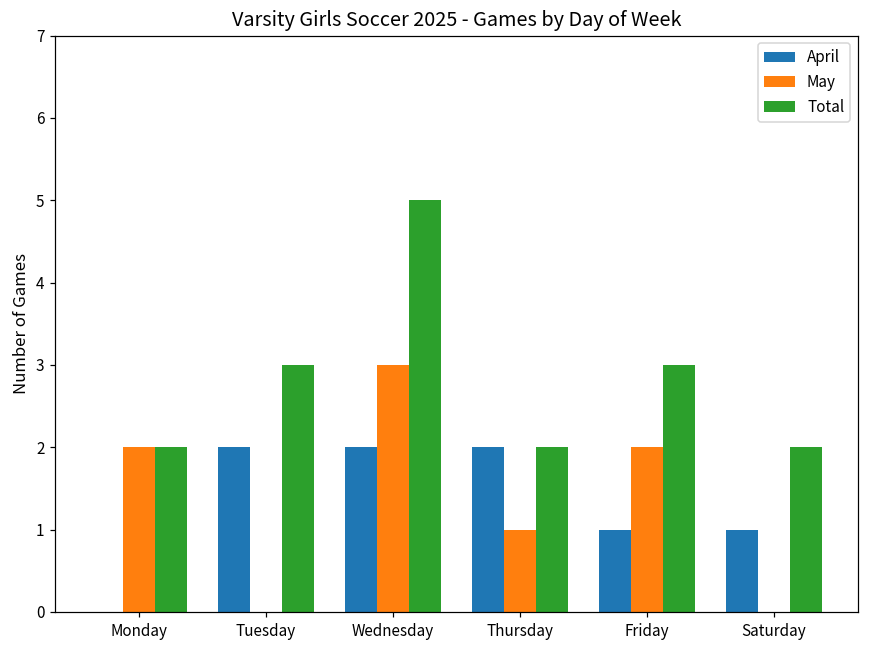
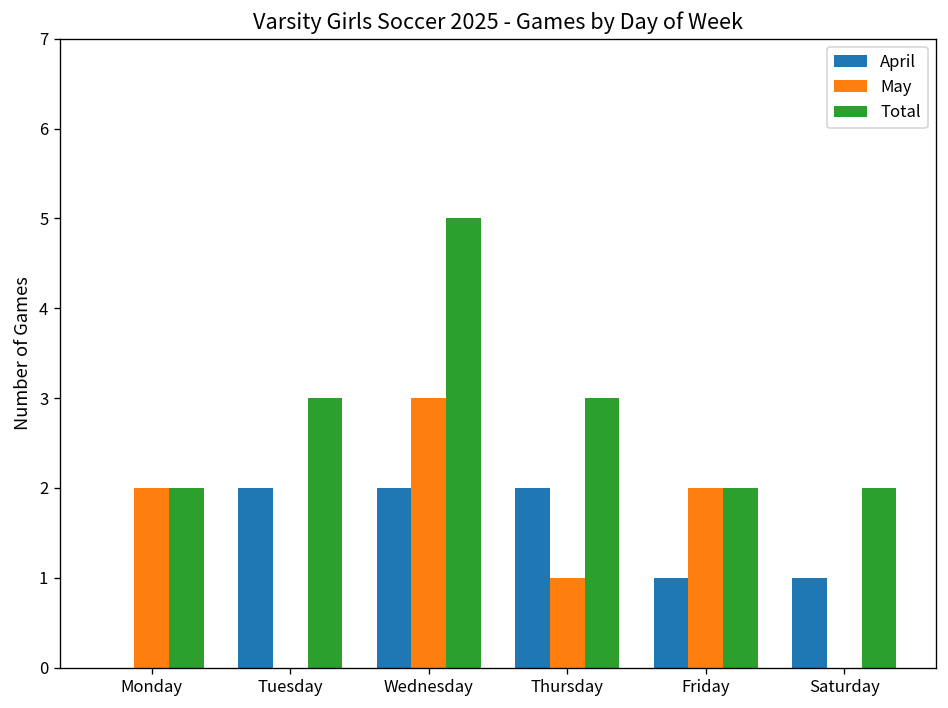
  {
    "April": {
      "Monday": 0,
      "Tuesday": 2,
      "Wednesday": 2,
      "Thursday": 2,
      "Friday": 1,
      "Saturday": 1
    },
    "May": {
      "Monday": 2,
      "Tuesday": 0,
      "Wednesday": 3,
      "Thursday": 1,
      "Friday": 2,
      "Saturday": 0
    },
    "Total": {
      "Monday": 2,
      "Tuesday": 3,
      "Wednesday": 5,
-     "Thursday": 2,
-     "Friday": 3,
+     "Thursday": 3,
+     "Friday": 2,
      "Saturday": 2
    }
  }
